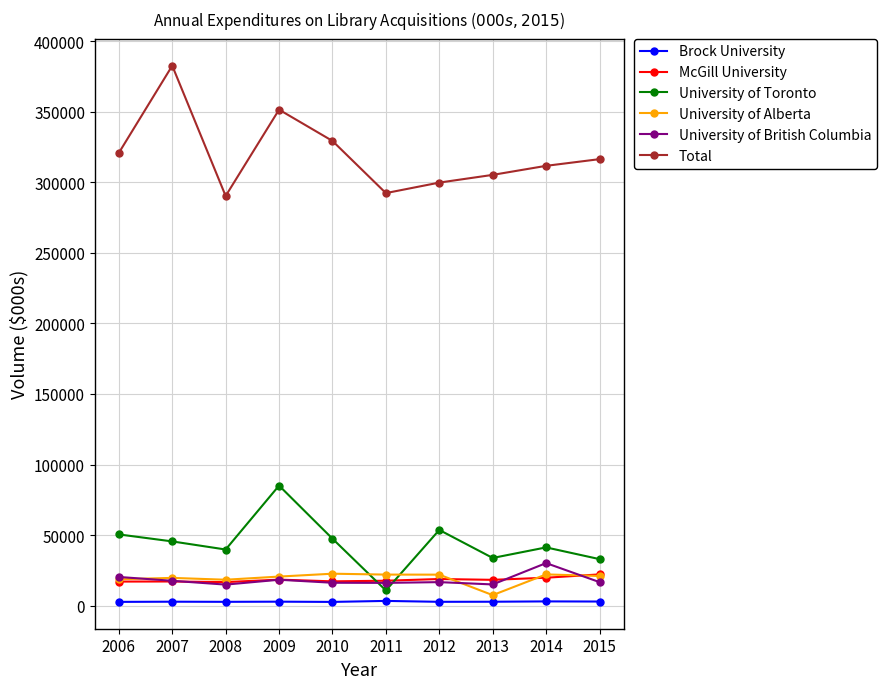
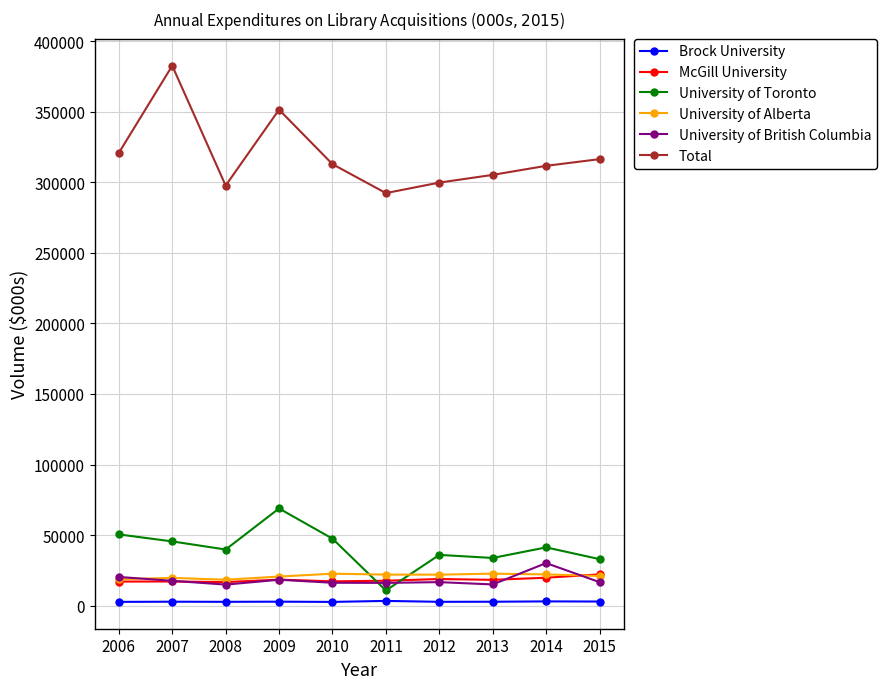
  {
    "Brock University": {
      "2006": 3000,
      "2007": 3000,
      "2008": 3000,
      "2009": 3000,
      "2010": 3000,
      "2011": 3000,
      "2012": 3000,
      "2013": 3000,
      "2014": 3000,
      "2015": 3000
    },
    "McGill University": {
      "2012": 19000,
      "2013": 18000,
      "2014": 20000
    },
    "University of Toronto": {
      "2006": 50000,
      "2007": 46000,
      "2008": 40000,
-     "2009": 85000,
+     "2009": 69000,
      "2010": 47000,
      "2011": 11000,
-     "2012": 54000,
+     "2012": 36000,
      "2013": 34000,
      "2014": 41000,
      "2015": 33000
    },
    "University of Alberta": {
      "2007": 20000,
      "2009": 21000,
      "2010": 23000,
      "2011": 22000,
      "2012": 22000,
-     "2013": 7000,
+     "2013": 23000,
      "2014": 22000
    },
    "University of British Columbia": {
      "2012": 17000,
      "2013": 15000,
      "2014": 30000,
      "2015": 17000
    },
    "Total": {
      "2006": 321000,
      "2007": 383000,
-     "2008": 290000,
+     "2008": 298000,
      "2009": 351000,
-     "2010": 329000,
+     "2010": 313000,
      "2011": 292000,
      "2012": 300000,
      "2013": 305000,
      "2014": 312000,
      "2015": 316000
    }
  }
